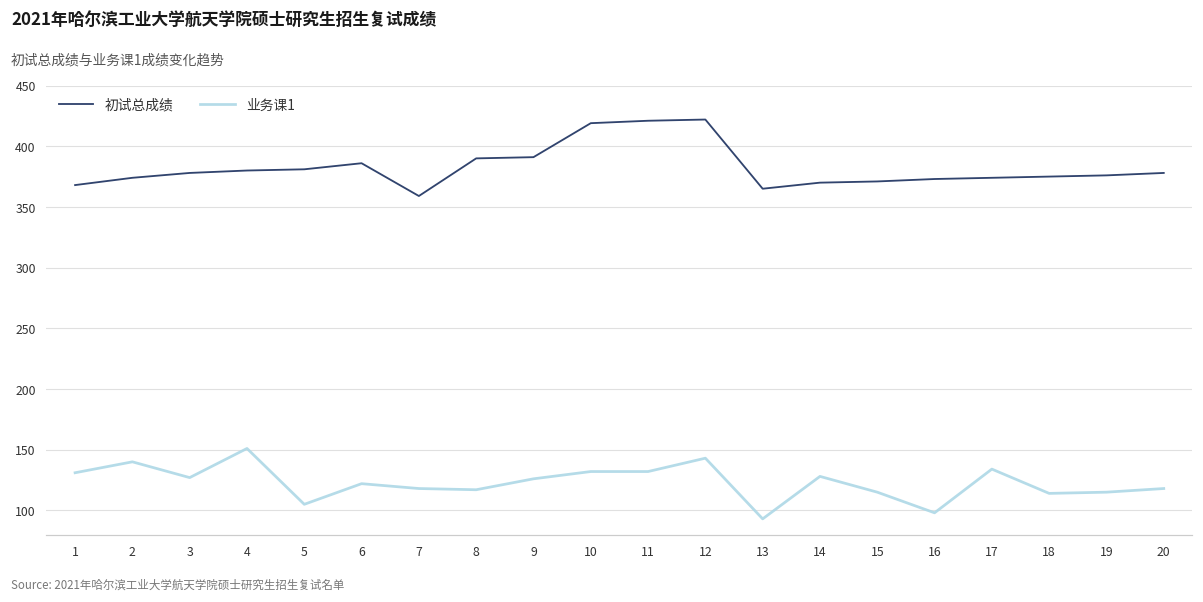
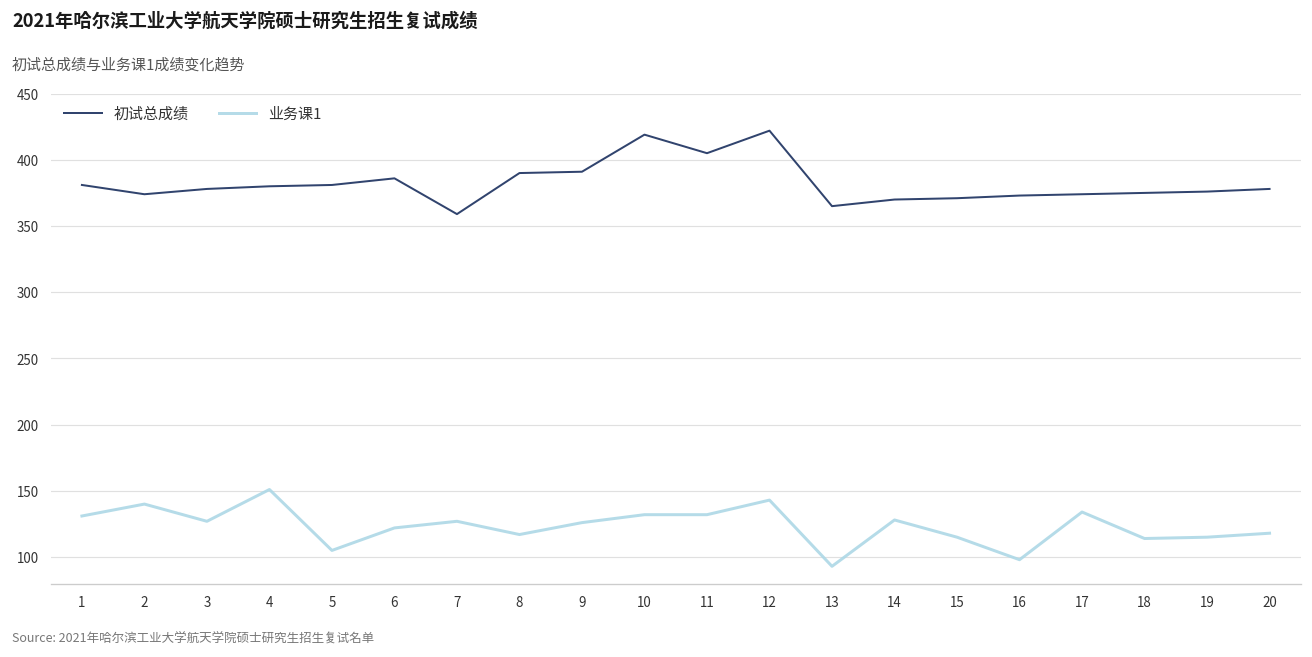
  {
    "初试总成绩": {
-     "1": 368,
+     "1": 381,
      "2": 374,
      "3": 378,
      "4": 380,
      "5": 381,
      "6": 386,
      "7": 359,
      "8": 390,
      "9": 391,
      "10": 419,
-     "11": 421,
+     "11": 405,
      "12": 422,
      "13": 365,
      "14": 370,
      "15": 371,
      "16": 373,
      "17": 374,
      "18": 375,
      "19": 376,
      "20": 378
    },
    "业务课1": {
      "1": 131,
      "2": 140,
      "3": 127,
      "4": 151,
      "5": 105,
      "6": 122,
-     "7": 118,
+     "7": 127,
      "8": 117,
      "9": 126,
      "10": 132,
      "11": 132,
      "12": 143,
      "13": 93,
      "14": 128,
      "15": 115,
      "16": 98,
      "17": 134,
      "18": 114,
      "19": 115,
      "20": 118
    }
  }
